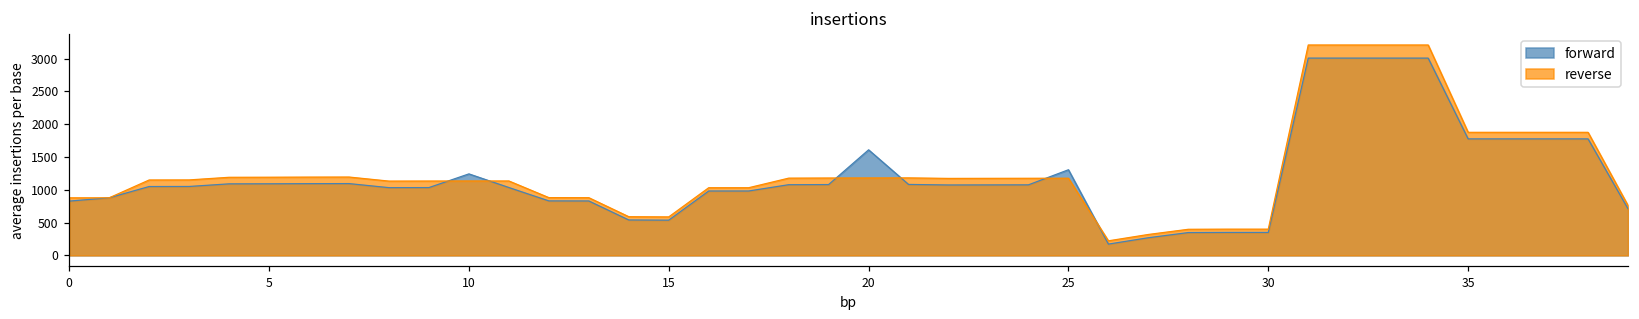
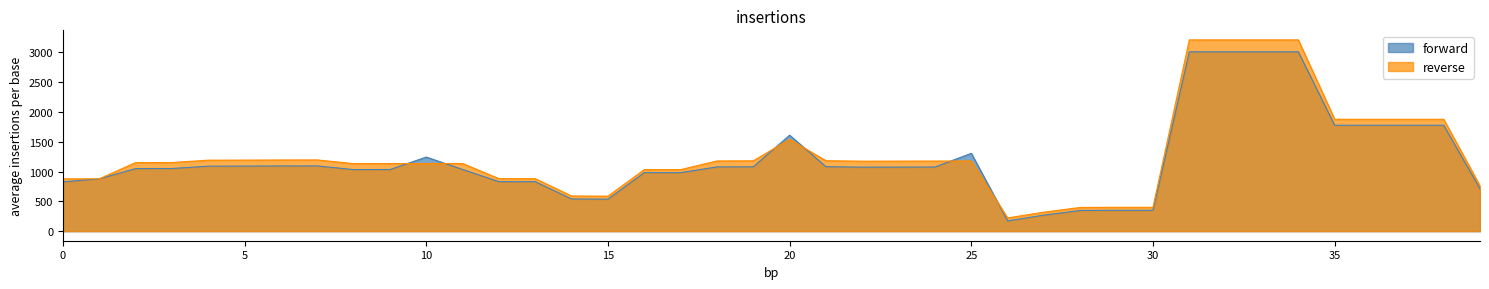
  {
    "forward": {
      "0": 800,
      "5": 1100,
      "10": 1200,
      "15": 500,
      "20": 1600,
      "25": 1300,
      "30": 400,
      "35": 1800
    },
    "reverse": {
      "0": 900,
      "5": 1200,
      "10": 1100,
      "15": 600,
-     "20": 1200,
+     "20": 1500,
      "25": 1200,
      "30": 400,
      "35": 1900
    }
  }
